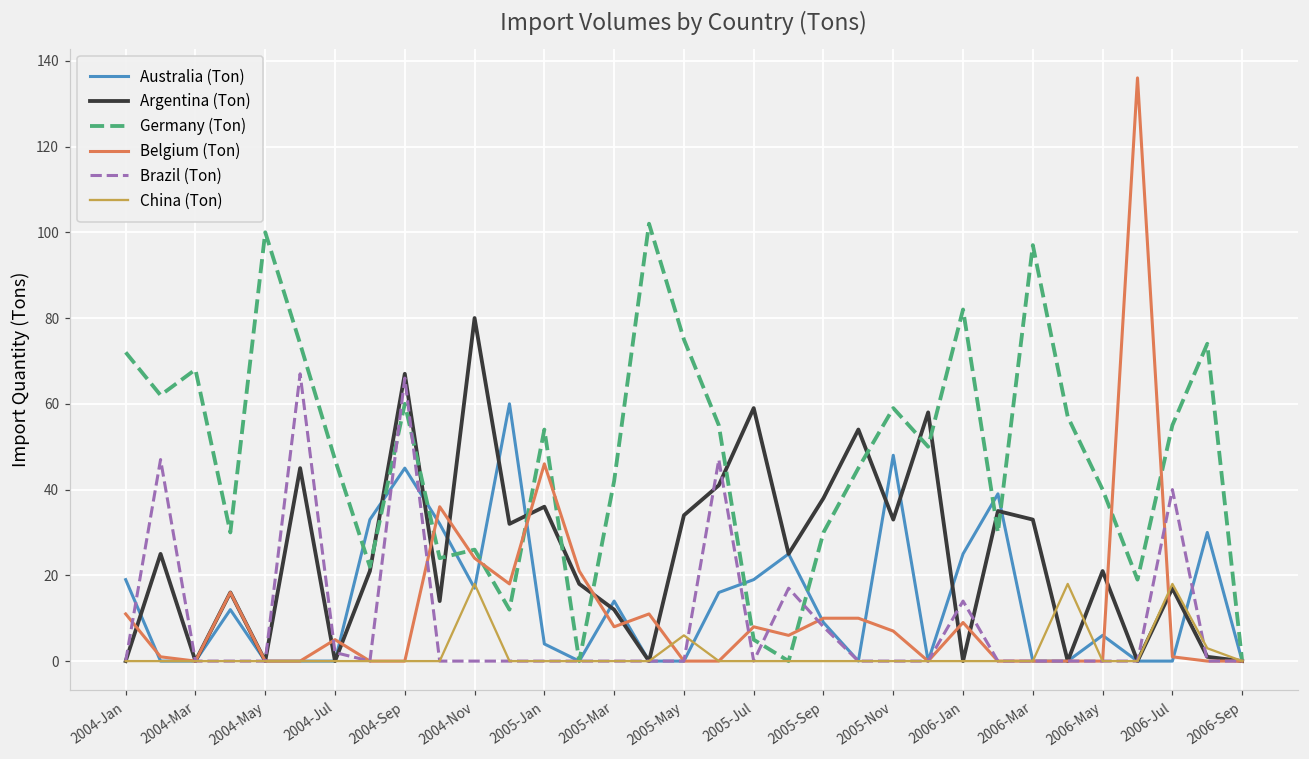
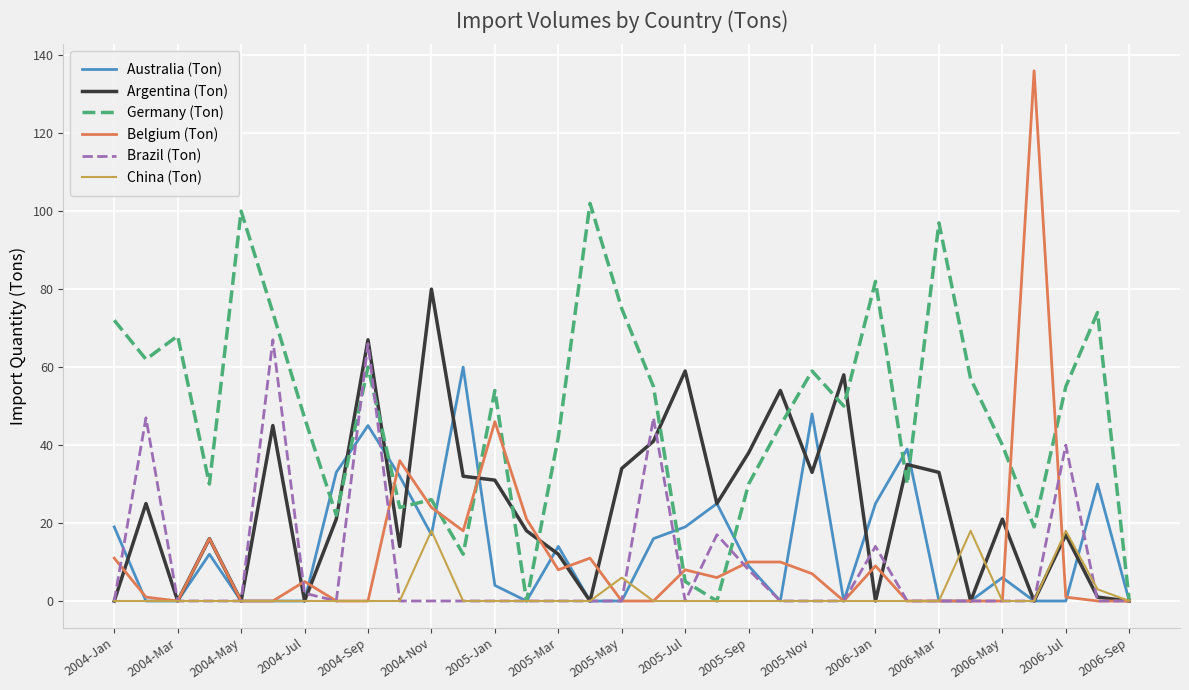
  {
    "Australia (Ton)": {
      "2004-Jan": 19,
      "2004-Sep": 45,
      "2004-Nov": 17,
      "2005-Jan": 4,
      "2005-Mar": 14,
      "2005-Jul": 19,
      "2005-Sep": 9,
      "2005-Nov": 48,
      "2006-Jan": 25,
      "2006-May": 6,
      "2006-Jul": 0
    },
    "Argentina (Ton)": {
      "2004-Sep": 67,
      "2004-Nov": 80,
-     "2005-Jan": 36,
+     "2005-Jan": 31,
      "2005-Mar": 12,
      "2005-May": 34,
      "2005-Jul": 59,
      "2005-Sep": 38,
      "2005-Nov": 33,
      "2006-Mar": 33,
      "2006-May": 21,
      "2006-Jul": 17
    },
    "Germany (Ton)": {
      "2004-Jan": 72,
      "2004-Mar": 68,
      "2004-May": 100,
      "2004-Jul": 47,
      "2004-Sep": 60,
      "2004-Nov": 26,
      "2005-Jan": 54,
      "2005-Mar": 42,
      "2005-May": 75,
      "2005-Jul": 5,
      "2005-Sep": 30,
      "2005-Nov": 59,
      "2006-Jan": 82,
      "2006-Mar": 97,
      "2006-May": 40,
      "2006-Jul": 55
    },
    "Brazil (Ton)": {
      "2004-Jul": 2,
      "2004-Sep": 66,
      "2004-Nov": 0,
      "2005-Sep": 8,
      "2006-Jan": 14,
      "2006-Jul": 40
    }
  }
